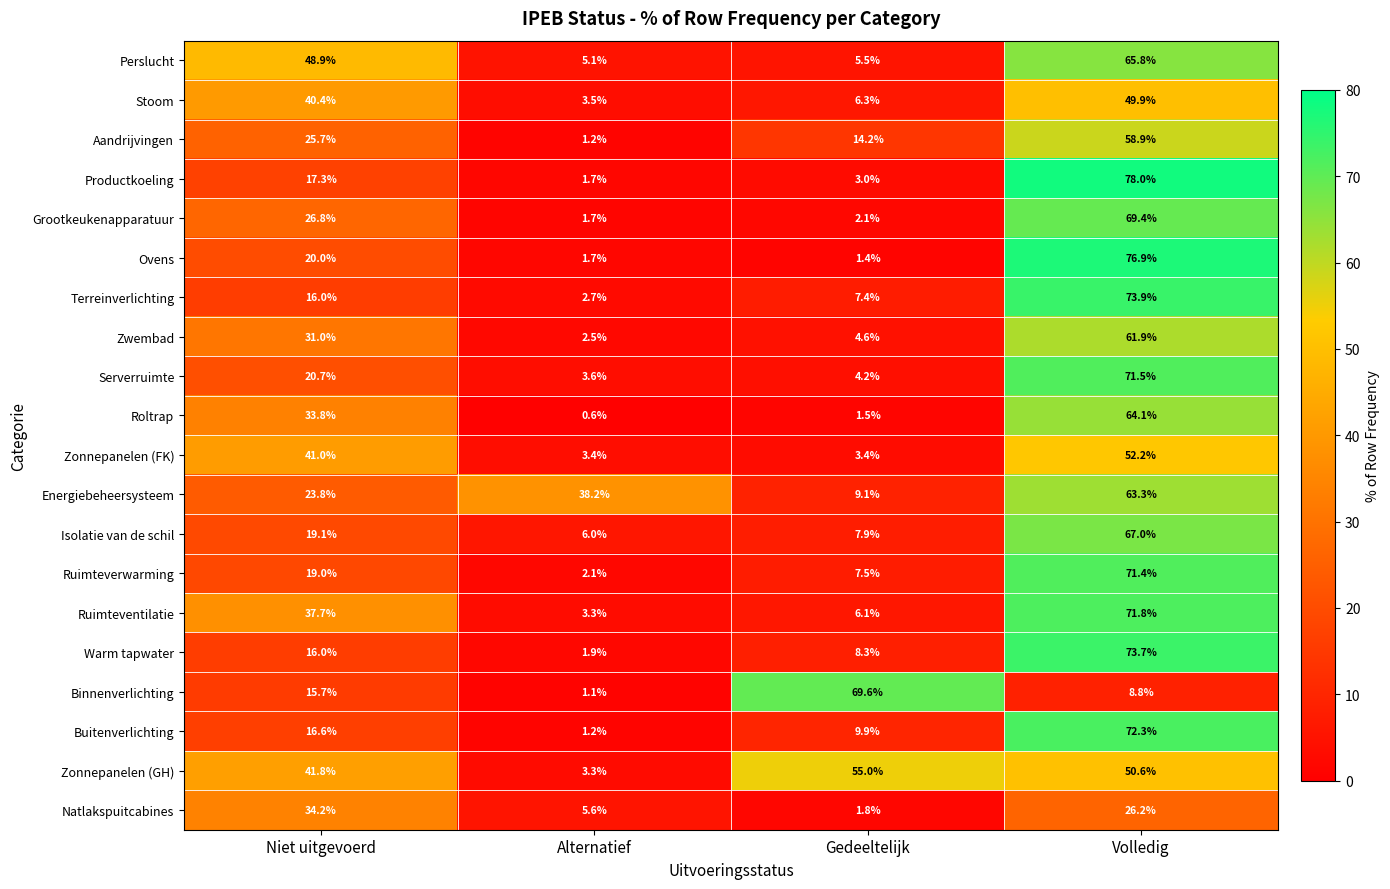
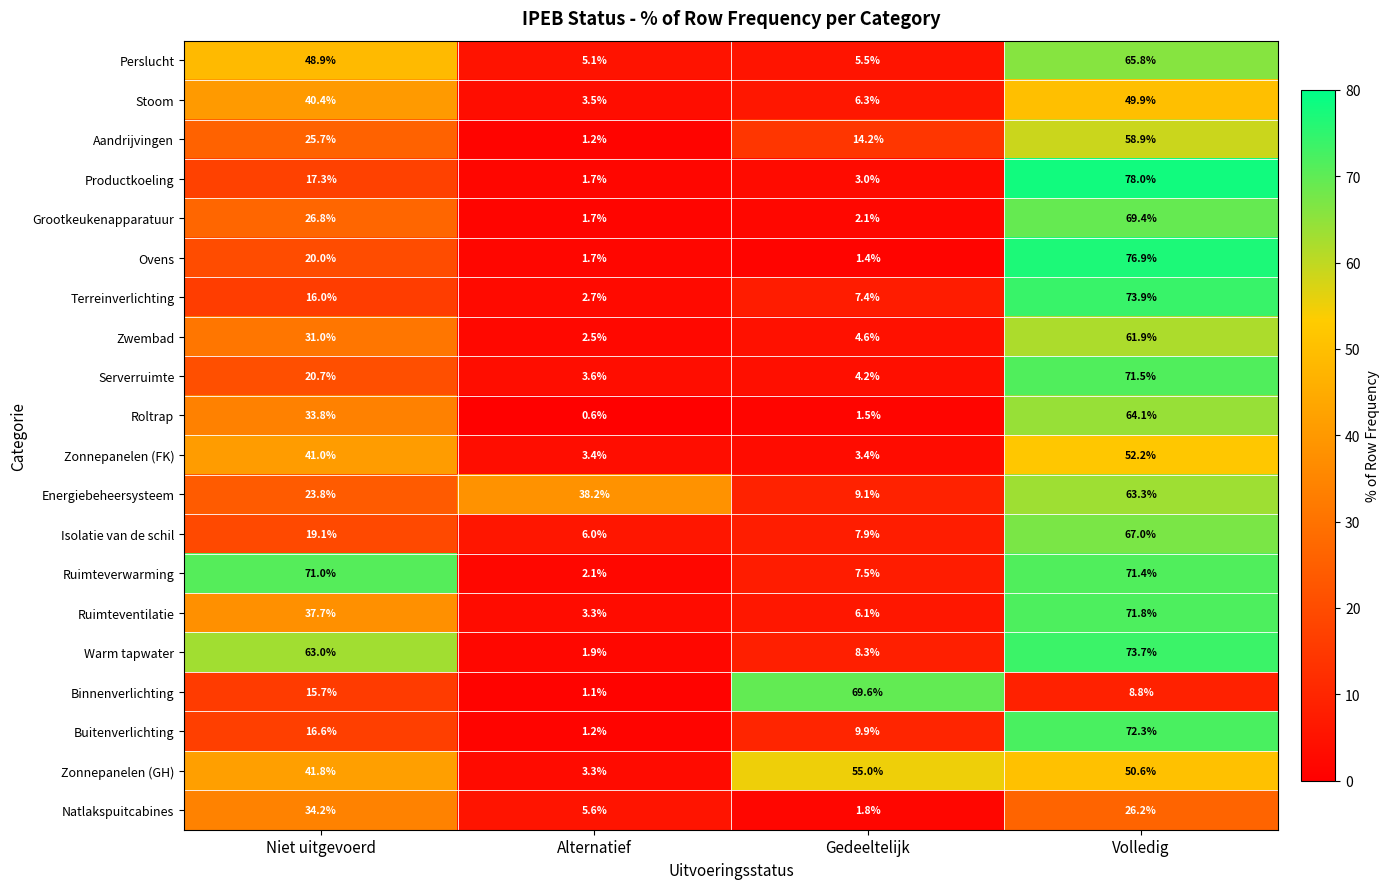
  {
    "Perslucht": {
      "Niet uitgevoerd": "48.9%",
      "Alternatief": "5.1%",
      "Gedeeltelijk": "5.5%",
      "Volledig": "65.8%"
    },
    "Stoom": {
      "Niet uitgevoerd": "40.4%",
      "Alternatief": "3.5%",
      "Gedeeltelijk": "6.3%",
      "Volledig": "49.9%"
    },
    "Aandrijvingen": {
      "Niet uitgevoerd": "25.7%",
      "Alternatief": "1.2%",
      "Gedeeltelijk": "14.2%",
      "Volledig": "58.9%"
    },
    "Productkoeling": {
      "Niet uitgevoerd": "17.3%",
      "Alternatief": "1.7%",
      "Gedeeltelijk": "3.0%",
      "Volledig": "78.0%"
    },
    "Grootkeukenapparatuur": {
      "Niet uitgevoerd": "26.8%",
      "Alternatief": "1.7%",
      "Gedeeltelijk": "2.1%",
      "Volledig": "69.4%"
    },
    "Ovens": {
      "Niet uitgevoerd": "20.0%",
      "Alternatief": "1.7%",
      "Gedeeltelijk": "1.4%",
      "Volledig": "76.9%"
    },
    "Terreinverlichting": {
      "Niet uitgevoerd": "16.0%",
      "Alternatief": "2.7%",
      "Gedeeltelijk": "7.4%",
      "Volledig": "73.9%"
    },
    "Zwembad": {
      "Niet uitgevoerd": "31.0%",
      "Alternatief": "2.5%",
      "Gedeeltelijk": "4.6%",
      "Volledig": "61.9%"
    },
    "Serverruimte": {
      "Niet uitgevoerd": "20.7%",
      "Alternatief": "3.6%",
      "Gedeeltelijk": "4.2%",
      "Volledig": "71.5%"
    },
    "Roltrap": {
      "Niet uitgevoerd": "33.8%",
      "Alternatief": "0.6%",
      "Gedeeltelijk": "1.5%",
      "Volledig": "64.1%"
    },
    "Zonnepanelen (FK)": {
      "Niet uitgevoerd": "41.0%",
      "Alternatief": "3.4%",
      "Gedeeltelijk": "3.4%",
      "Volledig": "52.2%"
    },
    "Energiebeheersysteem": {
      "Niet uitgevoerd": "23.8%",
      "Alternatief": "38.2%",
      "Gedeeltelijk": "9.1%",
      "Volledig": "63.3%"
    },
    "Isolatie van de schil": {
      "Niet uitgevoerd": "19.1%",
      "Alternatief": "6.0%",
      "Gedeeltelijk": "7.9%",
      "Volledig": "67.0%"
    },
    "Ruimteverwarming": {
-     "Niet uitgevoerd": "19.0%",
+     "Niet uitgevoerd": "71.0%",
      "Alternatief": "2.1%",
      "Gedeeltelijk": "7.5%",
      "Volledig": "71.4%"
    },
    "Ruimteventilatie": {
      "Niet uitgevoerd": "37.7%",
      "Alternatief": "3.3%",
      "Gedeeltelijk": "6.1%",
      "Volledig": "71.8%"
    },
    "Warm tapwater": {
-     "Niet uitgevoerd": "16.0%",
+     "Niet uitgevoerd": "63.0%",
      "Alternatief": "1.9%",
      "Gedeeltelijk": "8.3%",
      "Volledig": "73.7%"
    },
    "Binnenverlichting": {
      "Niet uitgevoerd": "15.7%",
      "Alternatief": "1.1%",
      "Gedeeltelijk": "69.6%",
      "Volledig": "8.8%"
    },
    "Buitenverlichting": {
      "Niet uitgevoerd": "16.6%",
      "Alternatief": "1.2%",
      "Gedeeltelijk": "9.9%",
      "Volledig": "72.3%"
    },
    "Zonnepanelen (GH)": {
      "Niet uitgevoerd": "41.8%",
      "Alternatief": "3.3%",
      "Gedeeltelijk": "55.0%",
      "Volledig": "50.6%"
    },
    "Natlakspuitcabines": {
      "Niet uitgevoerd": "34.2%",
      "Alternatief": "5.6%",
      "Gedeeltelijk": "1.8%",
      "Volledig": "26.2%"
    }
  }
